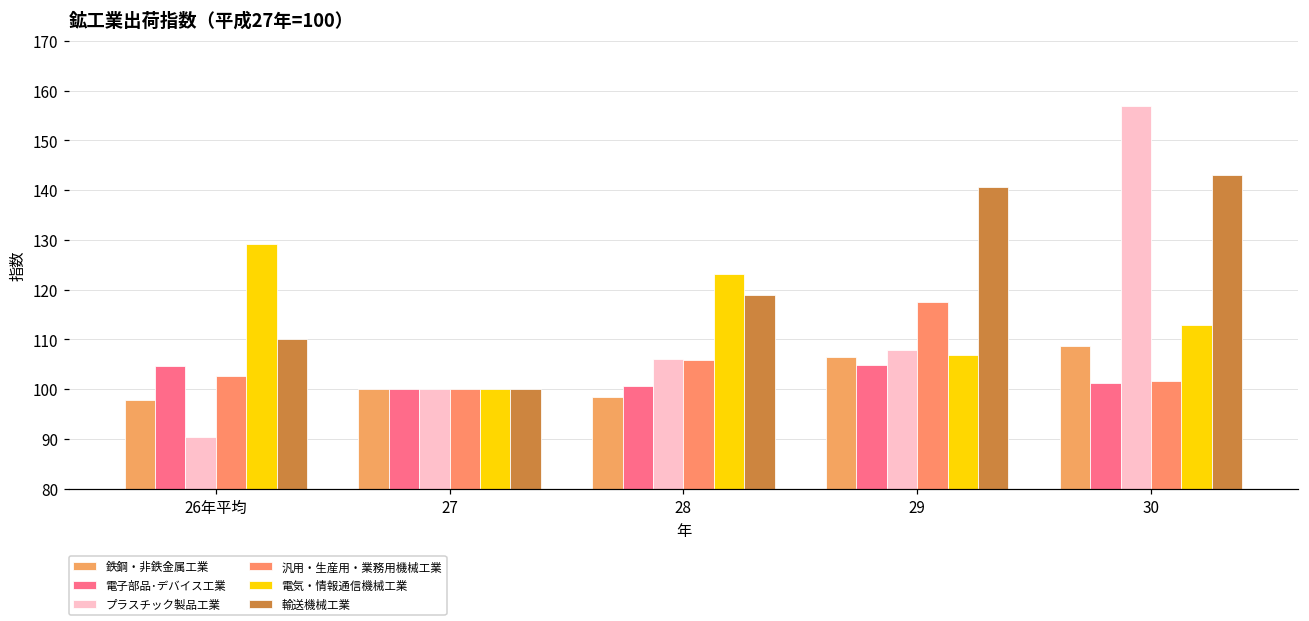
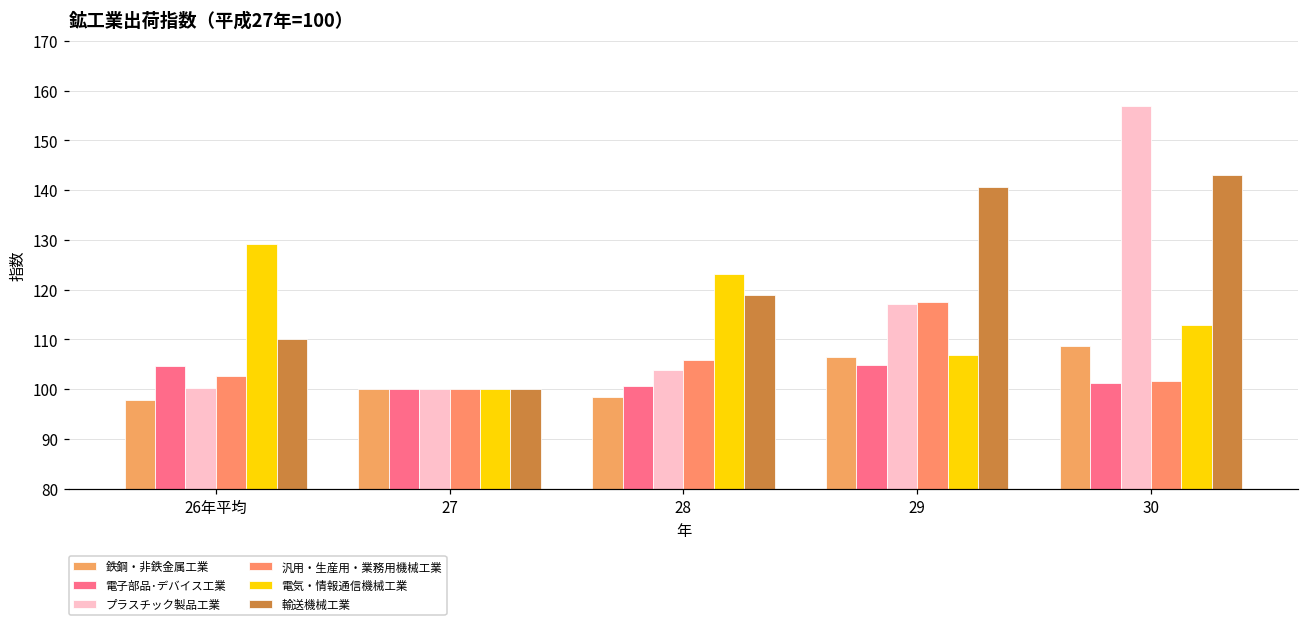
  {
    "プラスチック製品工業": {
-     "26年平均": 90,
+     "26年平均": 100,
      "27": 100,
-     "28": 106,
-     "29": 108,
+     "28": 104,
+     "29": 117,
      "30": 157
    },
    "電気・情報通信機械工業": {
      "26年平均": 129,
      "27": 100,
      "28": 123,
      "29": 107,
      "30": 113
    }
  }
